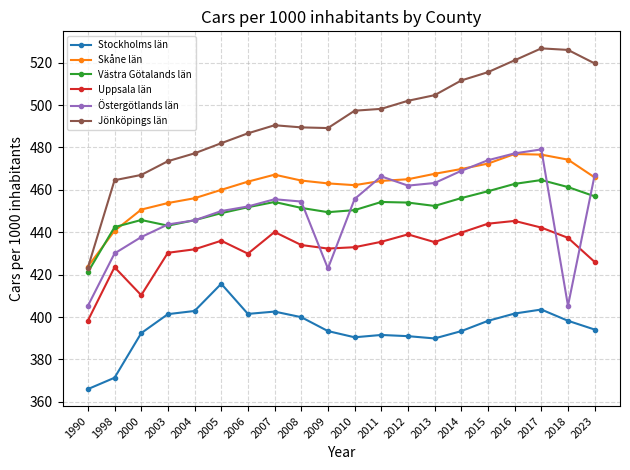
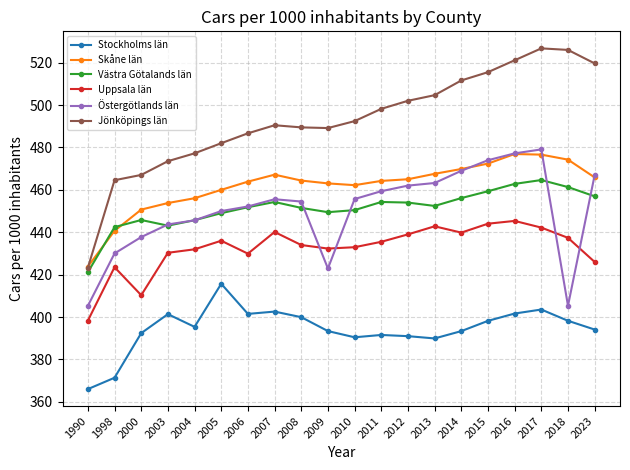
  {
    "Stockholms län": {
      "1990": 366,
      "1998": 371,
      "2000": 392,
      "2003": 401,
-     "2004": 403,
+     "2004": 395,
      "2005": 416,
      "2006": 402,
      "2007": 403,
      "2008": 400,
      "2009": 393,
      "2010": 390,
      "2011": 392,
      "2012": 391,
      "2013": 390,
      "2014": 393,
      "2015": 398,
      "2016": 402,
      "2017": 404,
      "2018": 398,
      "2023": 394
    },
    "Skåne län": {
      "1998": 441,
      "2000": 451,
      "2003": 454,
      "2004": 456,
      "2005": 460,
      "2006": 464,
      "2007": 467,
      "2008": 464,
      "2009": 463,
      "2010": 462,
      "2011": 464,
      "2012": 465,
      "2013": 468,
      "2015": 472,
      "2017": 477,
      "2018": 474
    },
    "Västra Götalands län": {
      "1990": 421,
      "1998": 442,
      "2000": 446,
      "2007": 454,
      "2008": 451,
      "2009": 449,
      "2010": 450,
      "2011": 454,
      "2012": 454,
      "2013": 452,
      "2014": 456,
      "2015": 459,
      "2016": 463,
      "2017": 465,
      "2018": 461,
      "2023": 457
    },
    "Uppsala län": {
      "1990": 398,
      "1998": 424,
      "2000": 410,
      "2003": 430,
      "2004": 432,
      "2005": 436,
      "2006": 430,
      "2007": 440,
      "2008": 434,
      "2009": 432,
      "2010": 433,
      "2011": 436,
      "2012": 439,
-     "2013": 435,
+     "2013": 443,
      "2014": 440,
      "2015": 444,
      "2016": 445,
      "2017": 442,
      "2018": 437,
      "2023": 426
    },
    "Östergötlands län": {
      "1990": 405,
      "1998": 430,
      "2000": 438,
      "2007": 456,
      "2008": 454,
      "2009": 423,
      "2010": 456,
-     "2011": 466,
+     "2011": 459,
      "2012": 462,
      "2013": 463,
      "2015": 474,
      "2017": 479,
      "2018": 405
    },
    "Jönköpings län": {
      "1998": 465,
      "2000": 467,
      "2003": 474,
      "2004": 477,
      "2005": 482,
      "2006": 487,
      "2007": 490,
      "2008": 489,
      "2009": 489,
-     "2010": 497,
+     "2010": 492,
      "2011": 498,
      "2012": 502,
      "2013": 505,
      "2014": 512,
      "2015": 516,
      "2016": 521,
      "2017": 527,
      "2018": 526,
      "2023": 520
    }
  }
